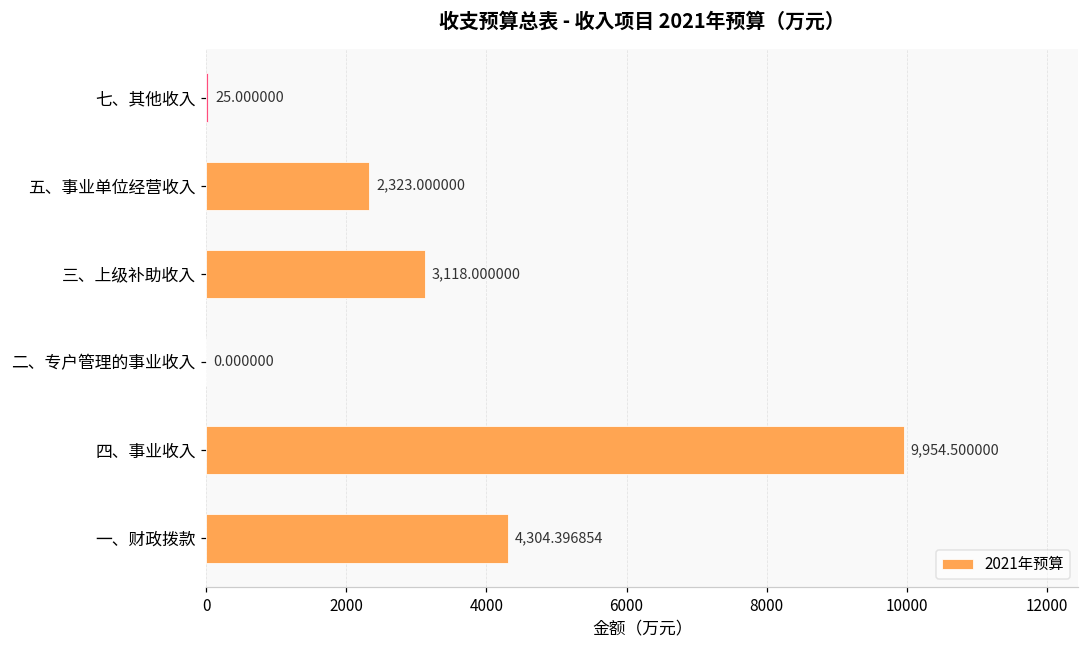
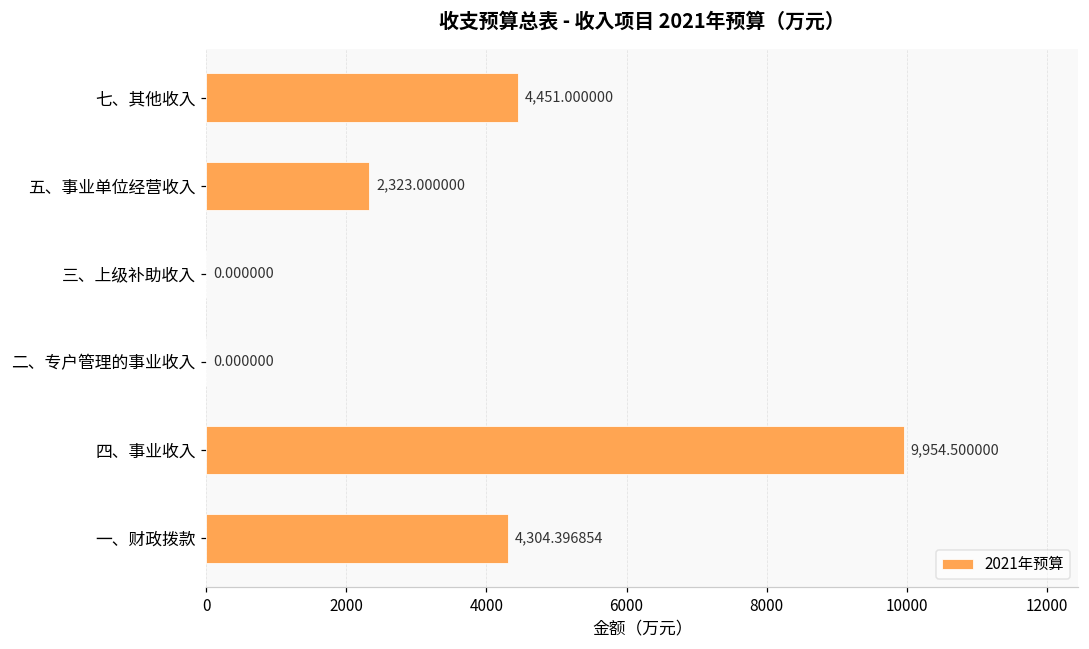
  {
-   "七、其他收入": "25.000000",
+   "七、其他收入": "4,451.000000",
    "五、事业单位经营收入": "2,323.000000",
-   "三、上级补助收入": "3,118.000000",
+   "三、上级补助收入": "0.000000",
    "二、专户管理的事业收入": "0.000000",
    "四、事业收入": "9,954.500000",
    "一、财政拨款": "4,304.396854"
  }
